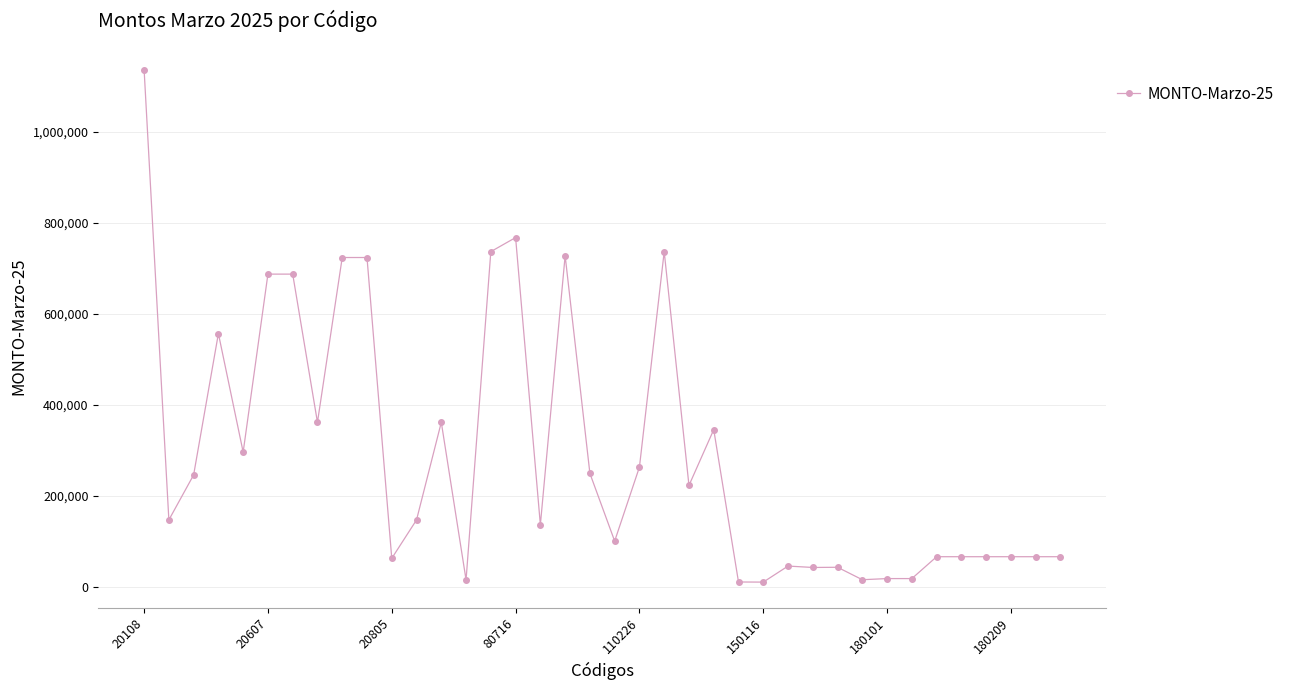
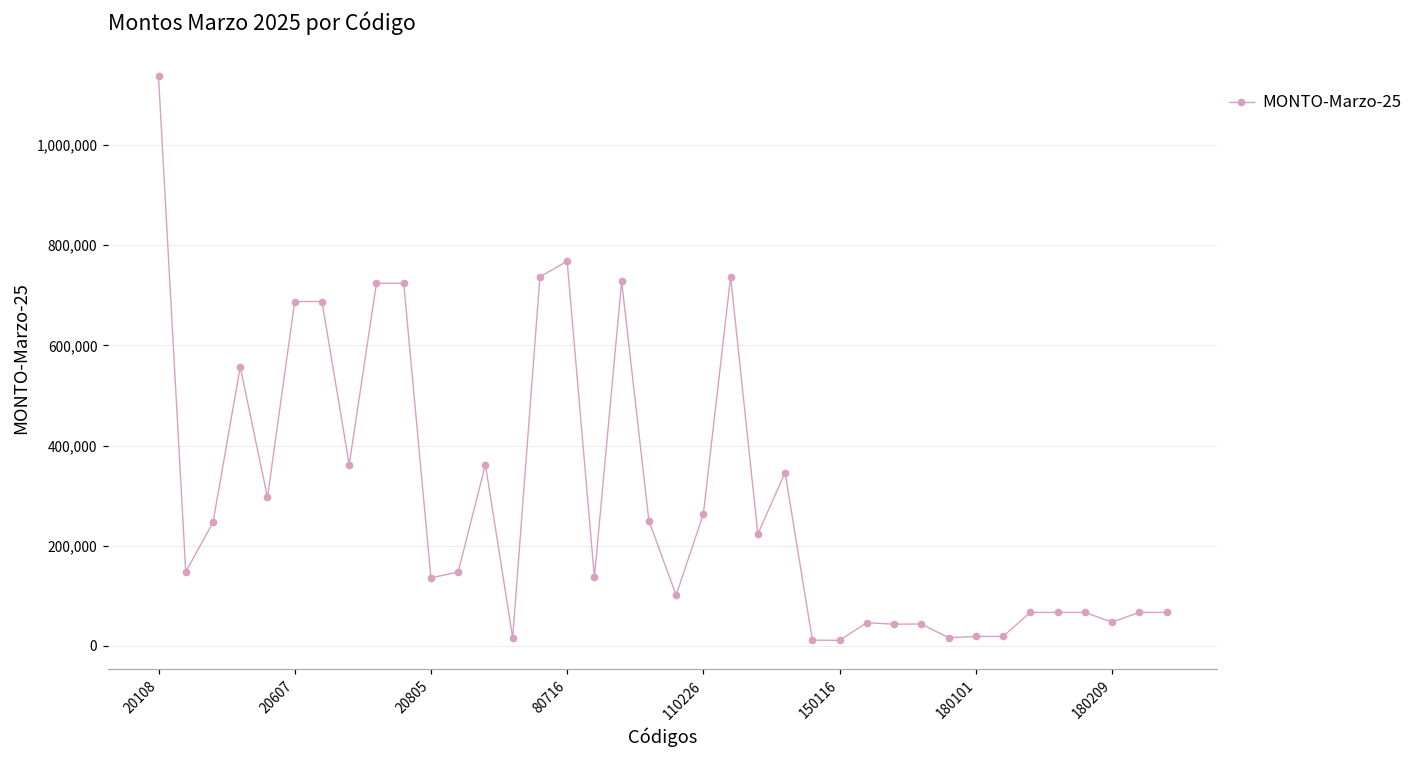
  {
    "20108": "1,140,000",
    "20607": "690,000",
-   "20805": "60,000",
+   "20805": "140,000",
    "80716": "770,000",
    "110226": "260,000",
    "150116": "10,000",
    "180101": "20,000",
-   "180209": "70,000"
+   "180209": "50,000"
  }
